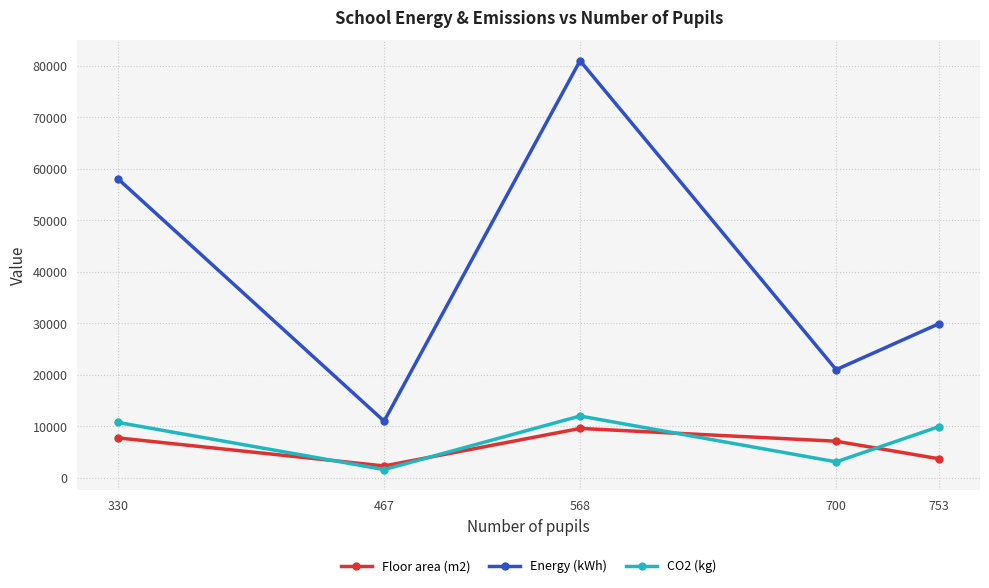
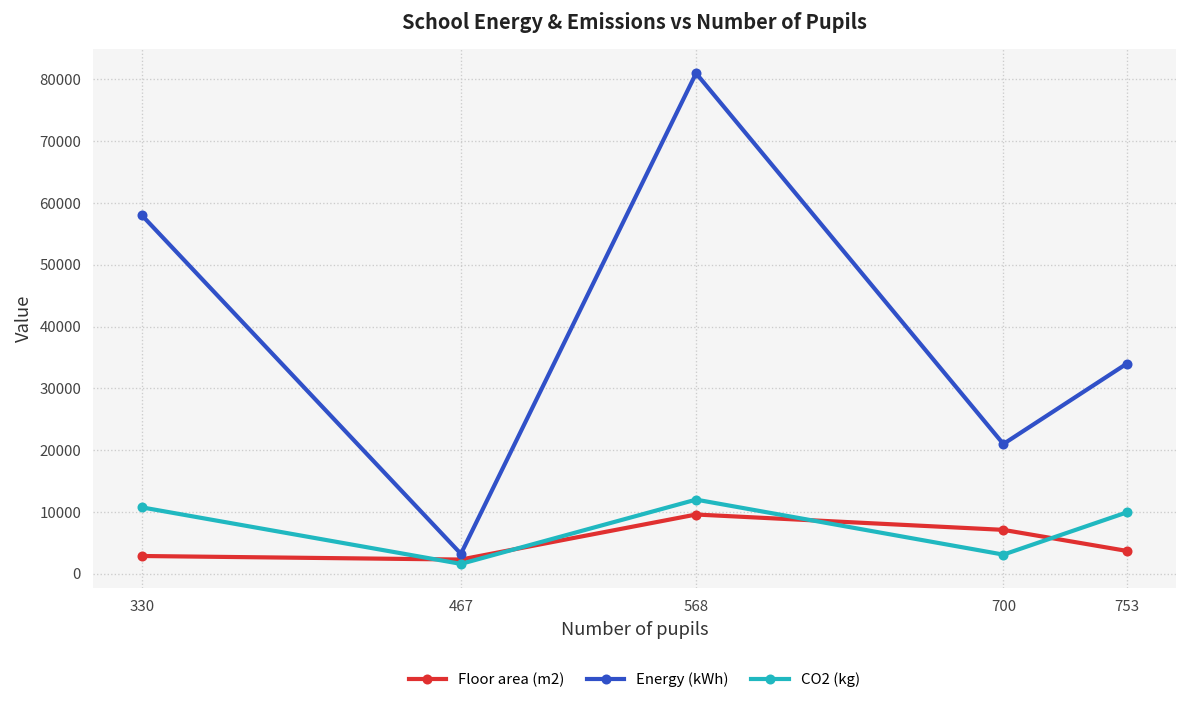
  {
    "Floor area (m2)": {
-     "330": 8000,
+     "330": 3000,
      "467": 2000,
      "568": 10000,
      "700": 7000,
      "753": 4000
    },
    "Energy (kWh)": {
      "330": 58000,
-     "467": 11000,
+     "467": 3000,
      "568": 81000,
      "700": 21000,
-     "753": 30000
+     "753": 34000
    },
    "CO2 (kg)": {
      "330": 11000,
      "467": 2000,
      "568": 12000,
      "700": 3000,
      "753": 10000
    }
  }
